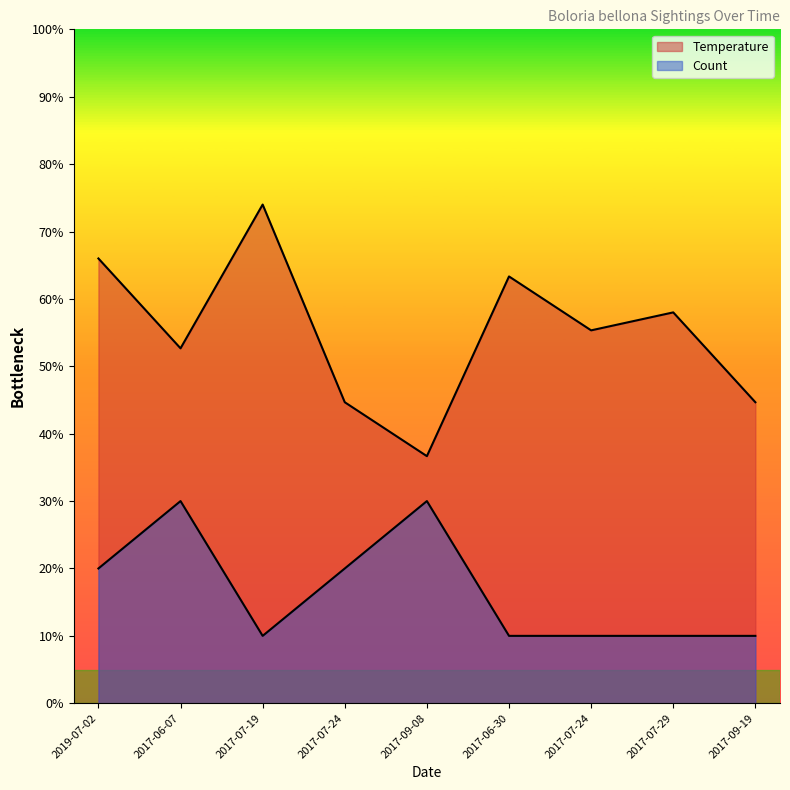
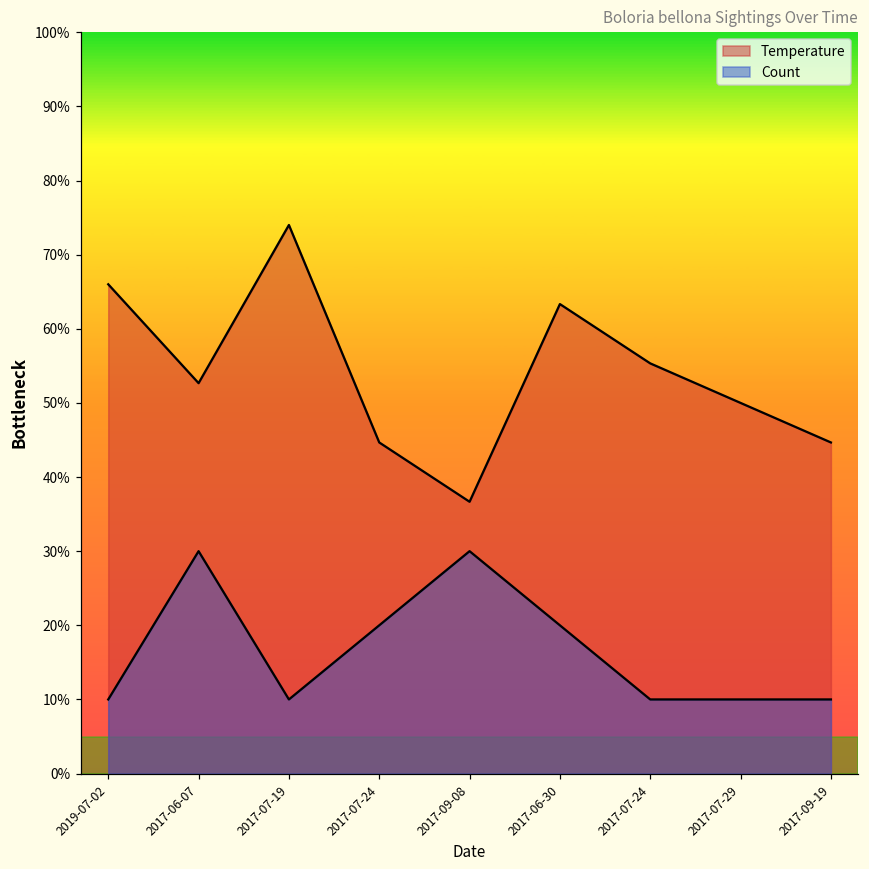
  {
    "Temperature": {
      "2019-07-02": "66%",
      "2017-06-07": "53%",
      "2017-07-19": "74%",
      "2017-09-08": "37%",
      "2017-06-30": "63%",
-     "2017-07-29": "58%",
+     "2017-07-29": "50%",
      "2017-09-19": "45%"
    },
    "Count": {
-     "2019-07-02": "20%",
+     "2019-07-02": "10%",
      "2017-06-07": "30%",
      "2017-07-19": "10%",
      "2017-09-08": "30%",
-     "2017-06-30": "10%",
+     "2017-06-30": "20%",
      "2017-07-29": "10%",
      "2017-09-19": "10%"
    }
  }
